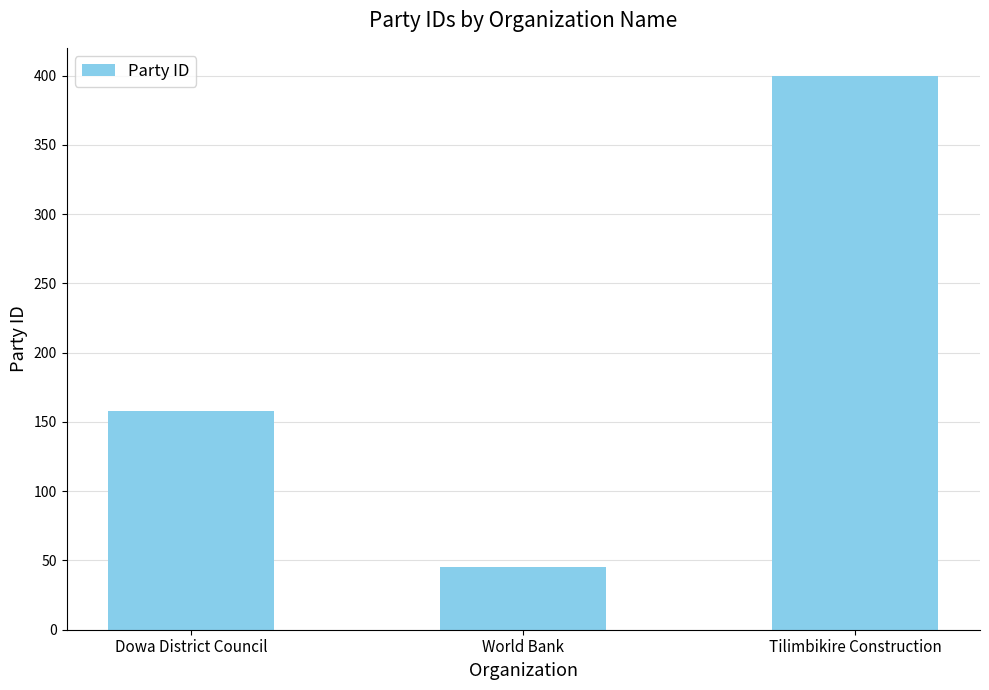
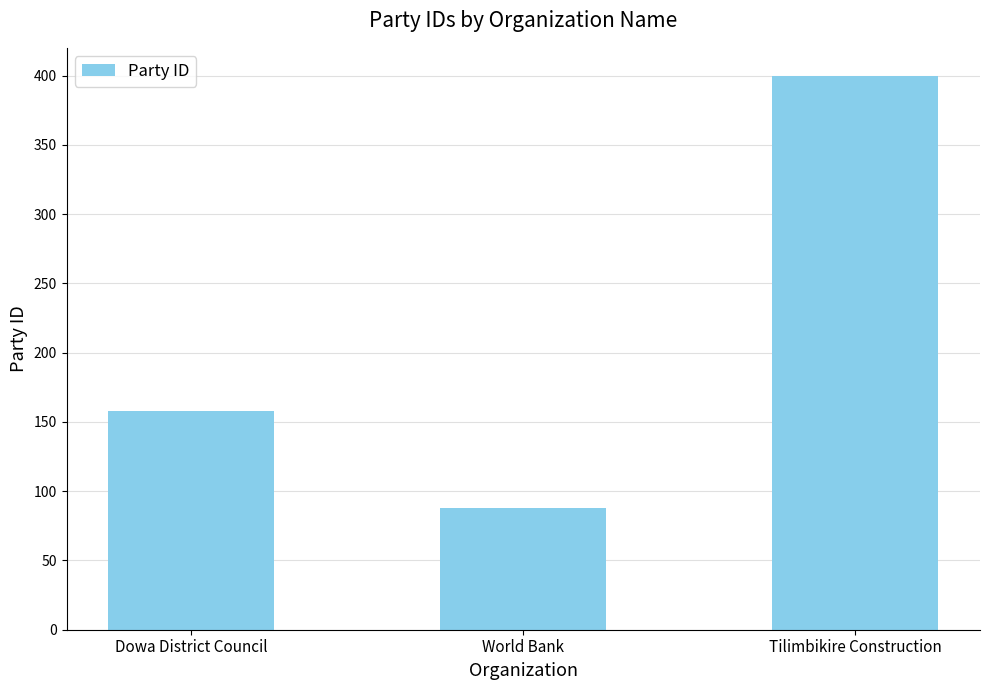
  {
    "Dowa District Council": 158,
-   "World Bank": 45,
+   "World Bank": 88,
    "Tilimbikire Construction": 400
  }
